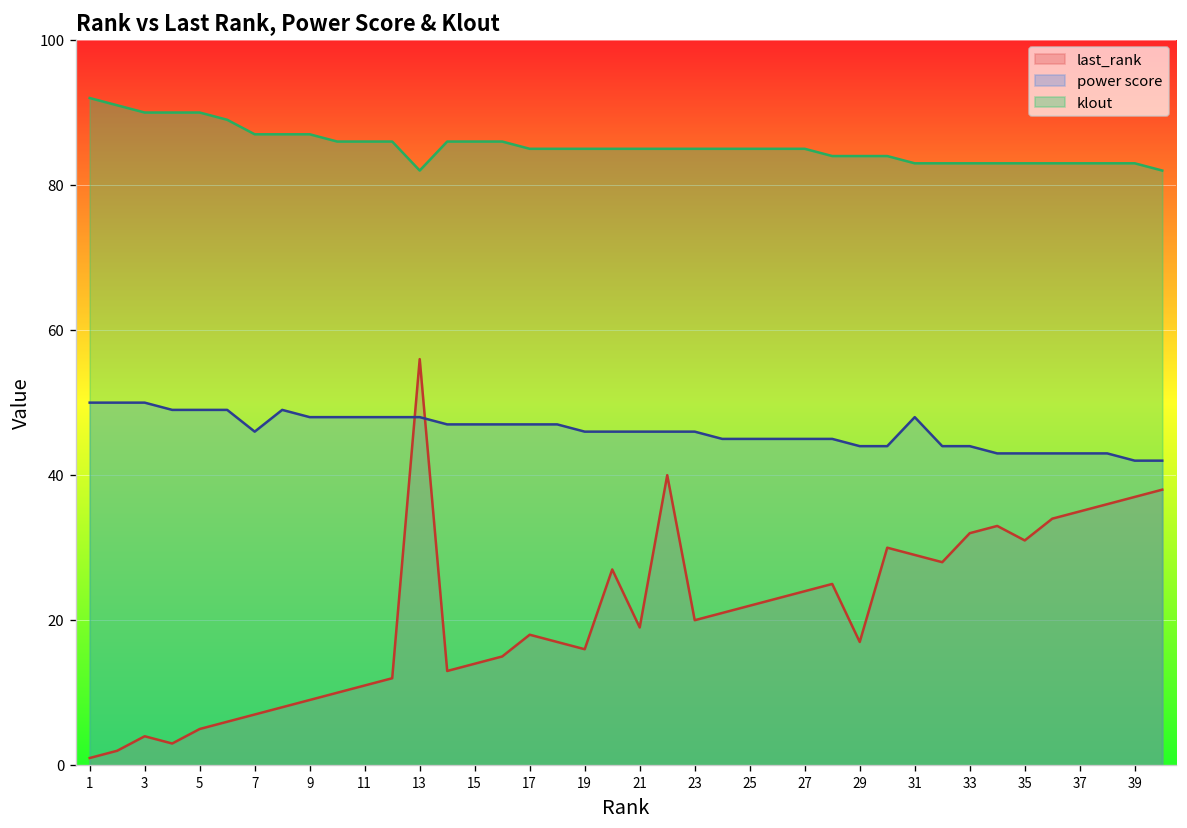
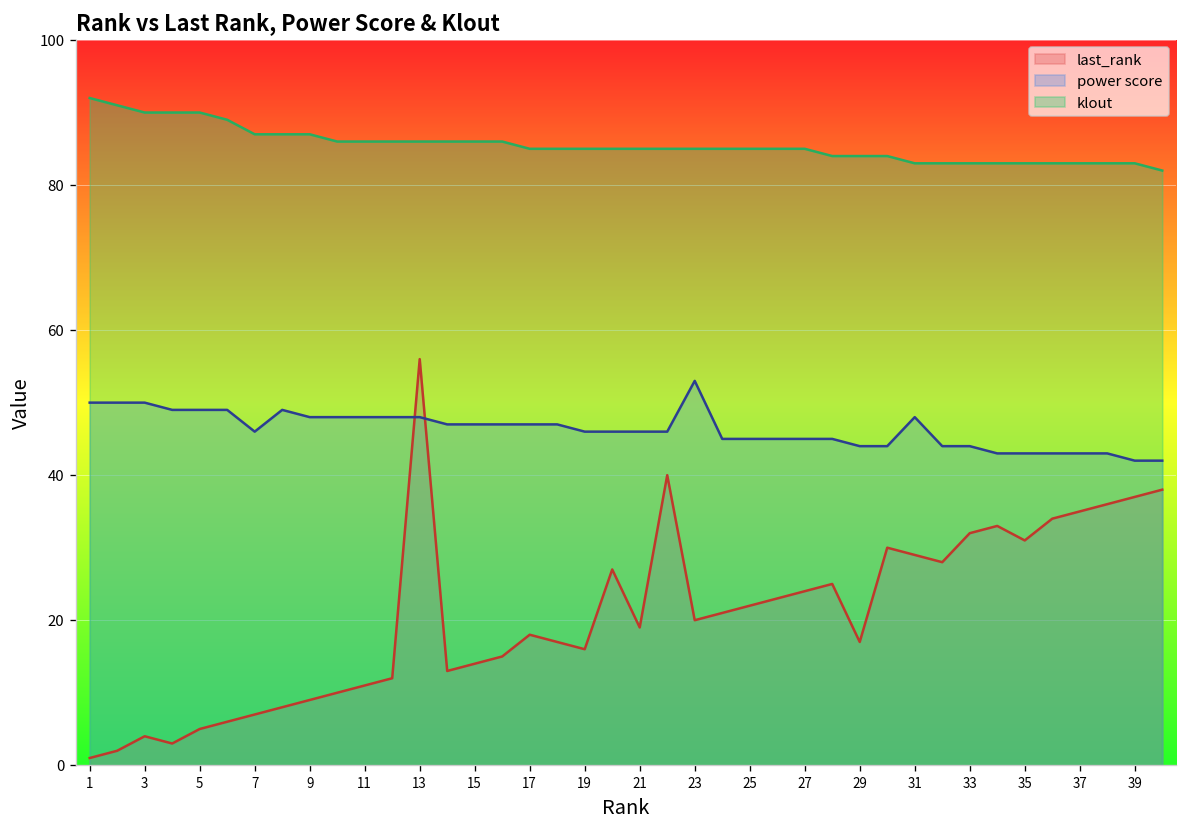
  {
    "last_rank": {
      "1": 1,
      "3": 4,
      "5": 5,
      "7": 7,
      "9": 9,
      "11": 11,
      "13": 56,
      "15": 14,
      "17": 18,
      "19": 16,
      "21": 19,
      "23": 20,
      "25": 22,
      "27": 24,
      "29": 17,
      "31": 29,
      "33": 32,
      "35": 31,
      "37": 35,
      "39": 37
    },
    "power score": {
      "1": 50,
      "3": 50,
      "5": 49,
      "7": 46,
      "9": 48,
      "11": 48,
      "13": 48,
      "15": 47,
      "17": 47,
      "19": 46,
      "21": 46,
-     "23": 46,
+     "23": 53,
      "25": 45,
      "27": 45,
      "29": 44,
      "31": 48,
      "33": 44,
      "35": 43,
      "37": 43,
      "39": 42
    },
    "klout": {
      "1": 92,
      "3": 90,
      "5": 90,
      "7": 87,
      "9": 87,
      "11": 86,
-     "13": 82,
+     "13": 86,
      "15": 86,
      "17": 85,
      "19": 85,
      "21": 85,
      "23": 85,
      "25": 85,
      "27": 85,
      "29": 84,
      "31": 83,
      "33": 83,
      "35": 83,
      "37": 83,
      "39": 83
    }
  }
